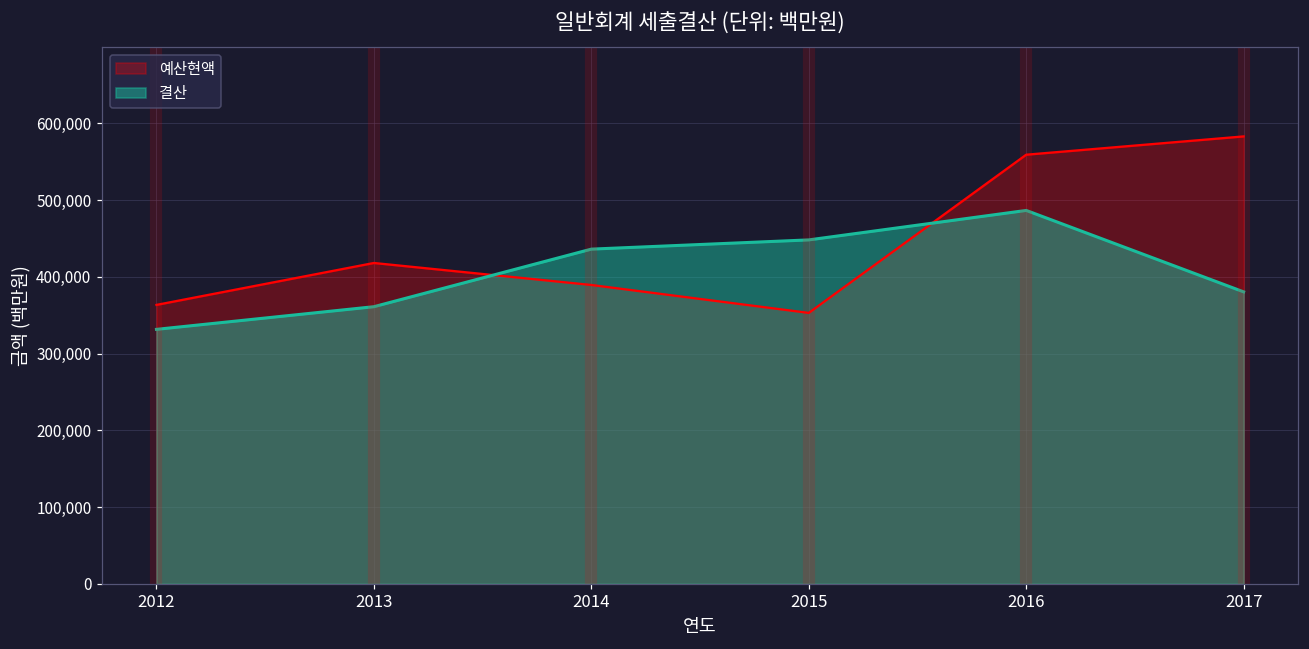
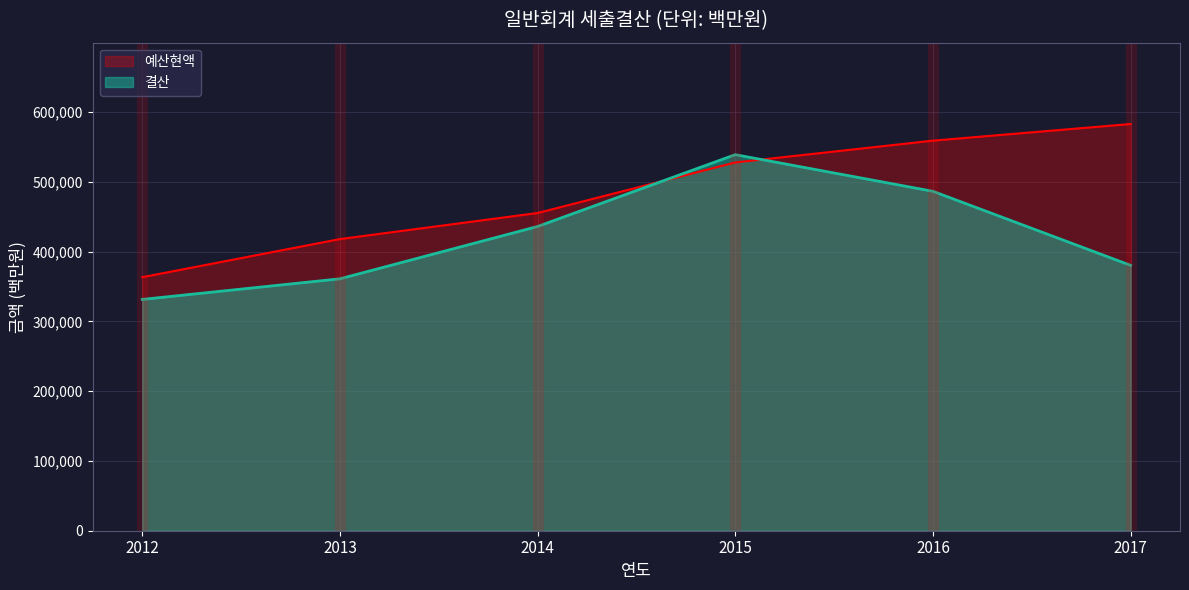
  {
    "예산현액": {
      "2012": "360,000",
      "2013": "420,000",
-     "2014": "390,000",
-     "2015": "350,000",
+     "2014": "460,000",
+     "2015": "530,000",
      "2016": "560,000",
      "2017": "580,000"
    },
    "결산": {
      "2012": "330,000",
      "2013": "360,000",
      "2014": "440,000",
-     "2015": "450,000",
+     "2015": "540,000",
      "2016": "490,000",
      "2017": "380,000"
    }
  }
